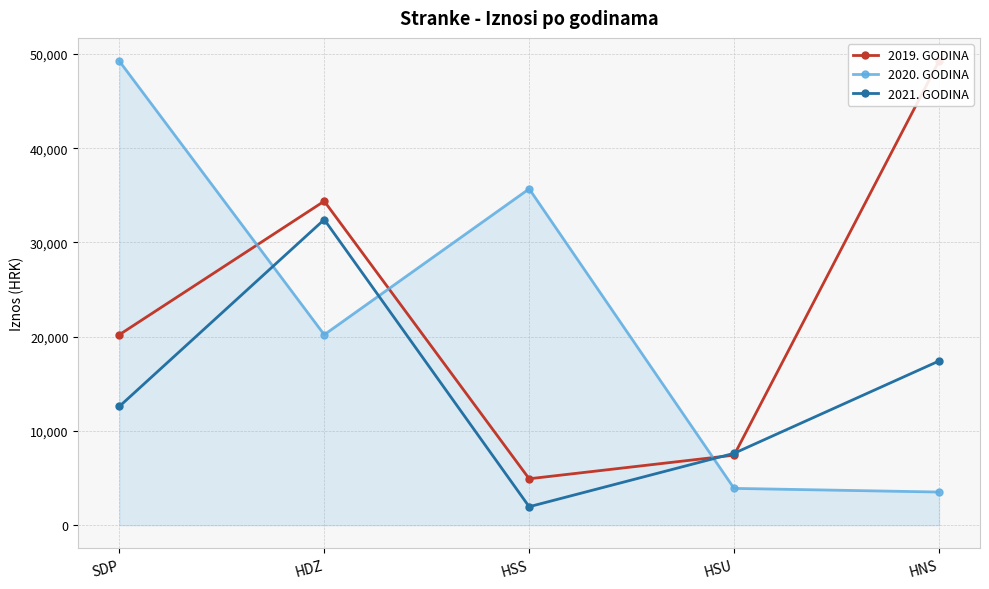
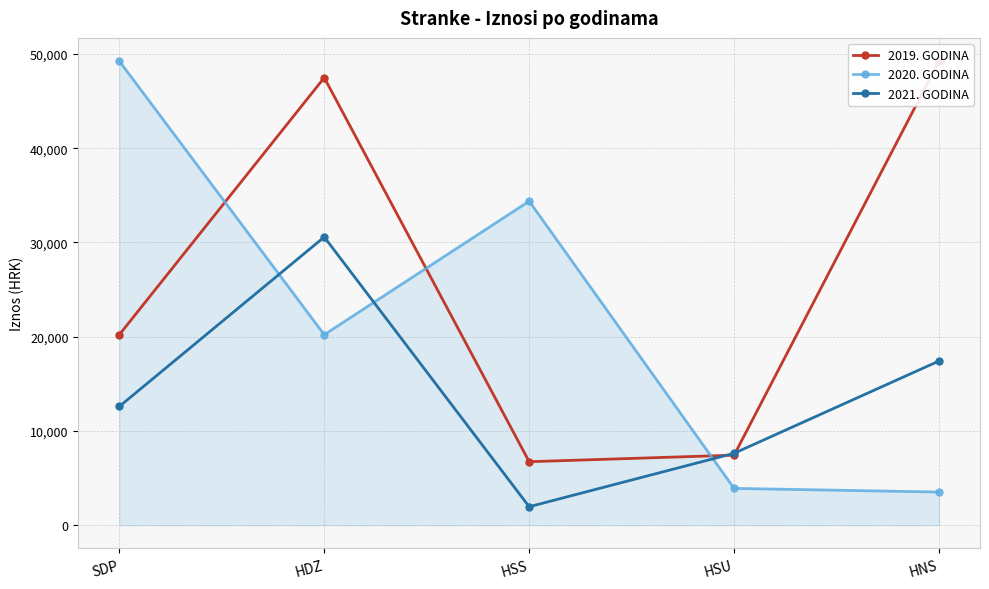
  {
    "2019. GODINA": {
      "SDP": "20,000",
-     "HDZ": "34,000",
-     "HSS": "5,000"
+     "HDZ": "47,000",
+     "HSS": "7,000"
    },
    "2020. GODINA": {
      "SDP": "49,000",
      "HDZ": "20,000",
-     "HSS": "36,000",
+     "HSS": "34,000",
      "HSU": "4,000",
      "HNS": "4,000"
    },
    "2021. GODINA": {
      "SDP": "13,000",
-     "HDZ": "32,000",
+     "HDZ": "31,000",
      "HSS": "2,000",
      "HNS": "17,000"
    }
  }
